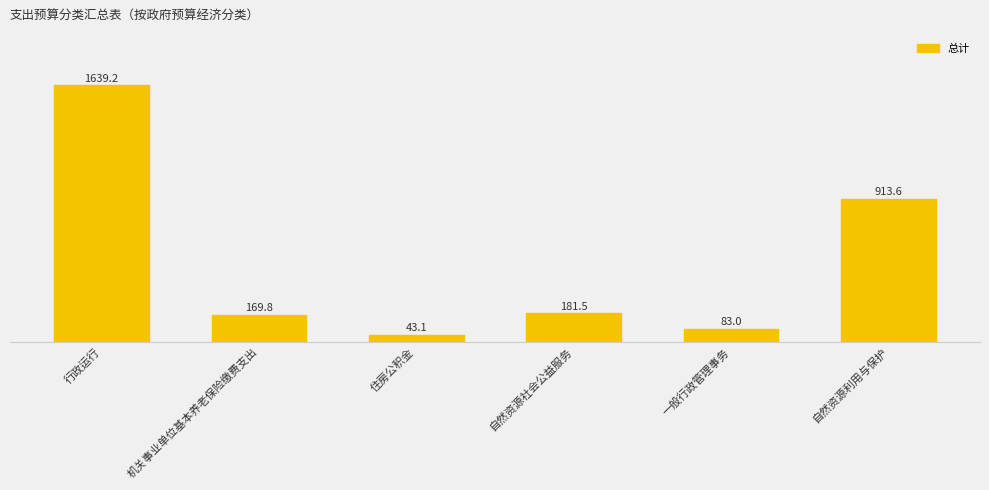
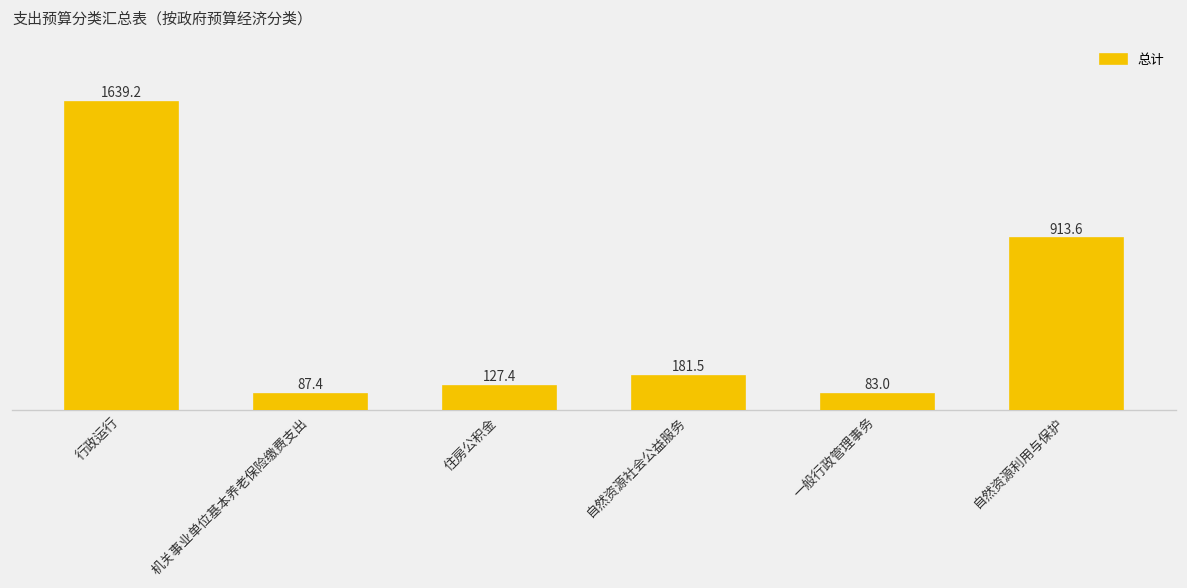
  {
    "行政运行": 1639.2,
-   "机关事业单位基本养老保险缴费支出": 169.8,
-   "住房公积金": 43.1,
+   "机关事业单位基本养老保险缴费支出": 87.4,
+   "住房公积金": 127.4,
    "自然资源社会公益服务": 181.5,
    "一般行政管理事务": 83.0,
    "自然资源利用与保护": 913.6
  }
